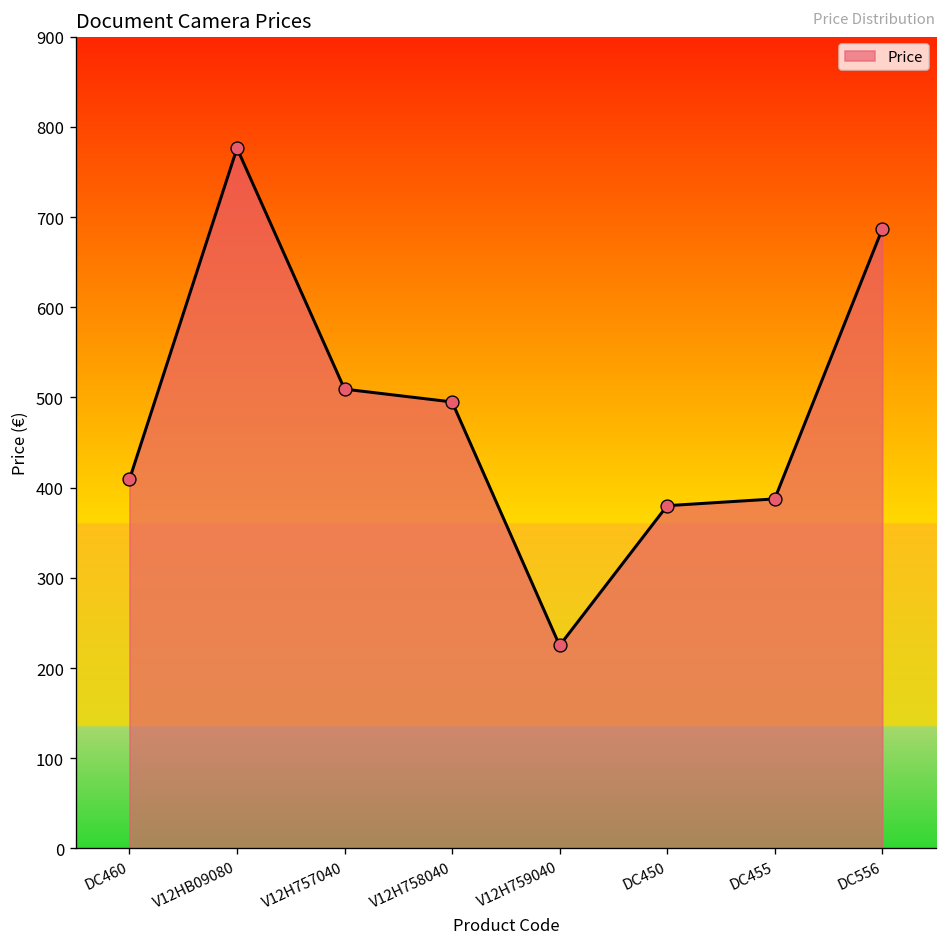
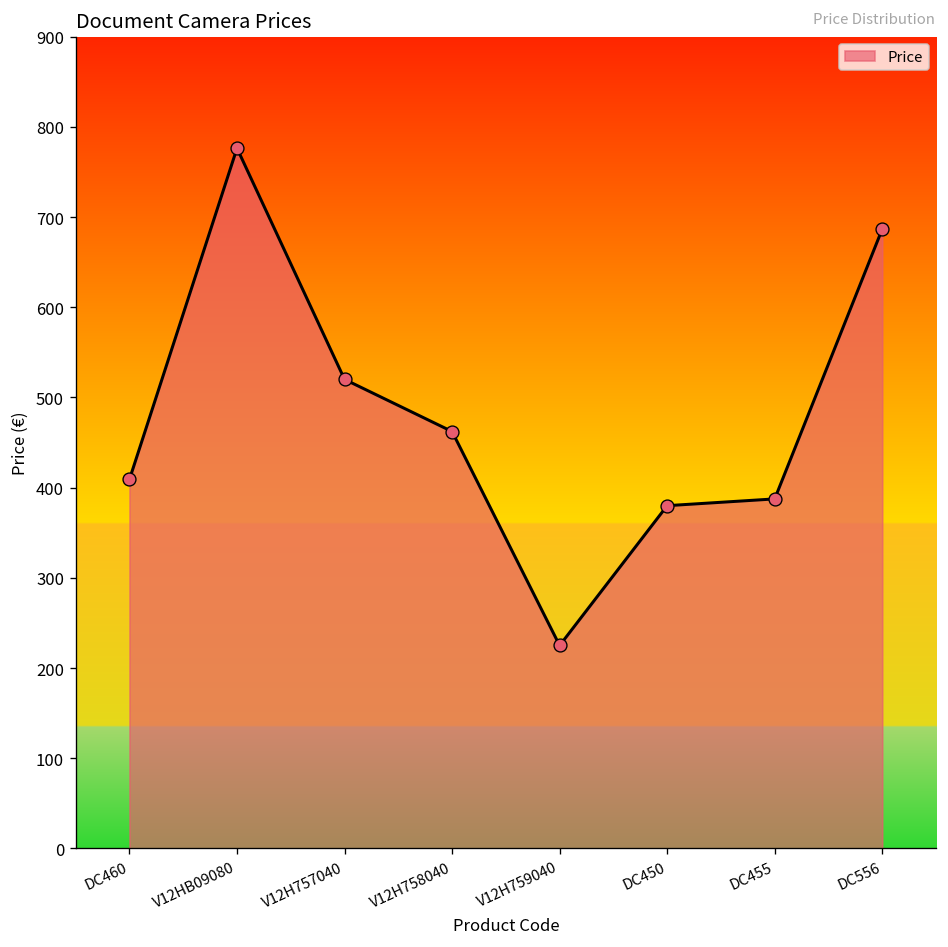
  {
    "DC460": 410,
    "V12HB09080": 780,
-   "V12H757040": 510,
-   "V12H758040": 500,
+   "V12H757040": 520,
+   "V12H758040": 460,
    "V12H759040": 230,
    "DC450": 380,
    "DC455": 390,
    "DC556": 690
  }
